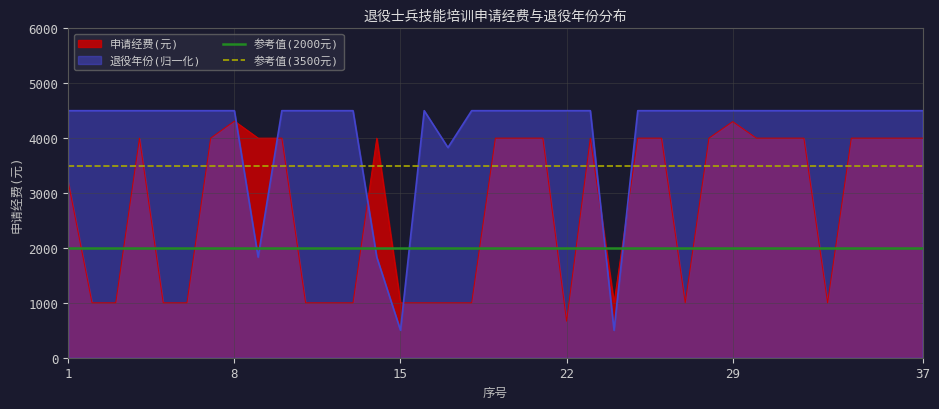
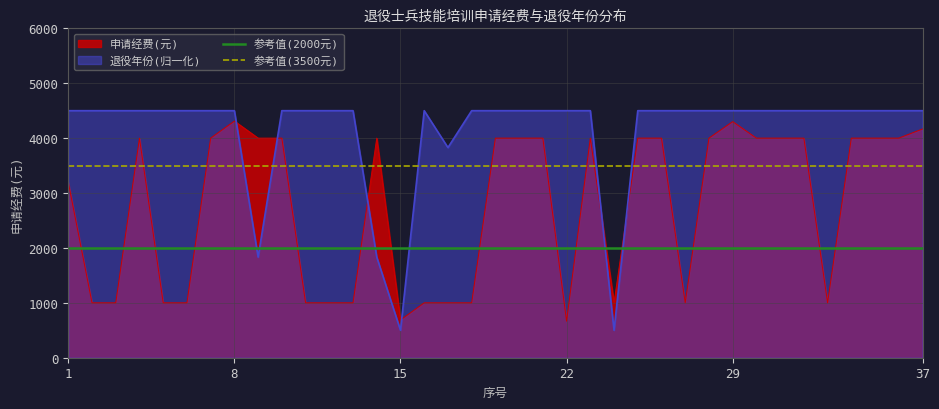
  {
    "申请经费(元)": {
      "1": 3200,
      "8": 4300,
-     "15": 1000,
+     "15": 700,
      "22": 700,
      "29": 4300,
-     "37": 4000
+     "37": 4200
    },
    "退役年份(归一化)": {
      "1": 4500,
      "8": 4500,
      "15": 500,
      "22": 4500,
      "29": 4500,
      "37": 4500
    },
    "参考值(2000元)": {
      "1": 2000,
      "8": 2000,
      "15": 2000,
      "22": 2000,
      "29": 2000,
      "37": 2000
    },
    "参考值(3500元)": {
      "1": 3500,
      "8": 3500,
      "15": 3500,
      "22": 3500,
      "29": 3500,
      "37": 3500
    }
  }
